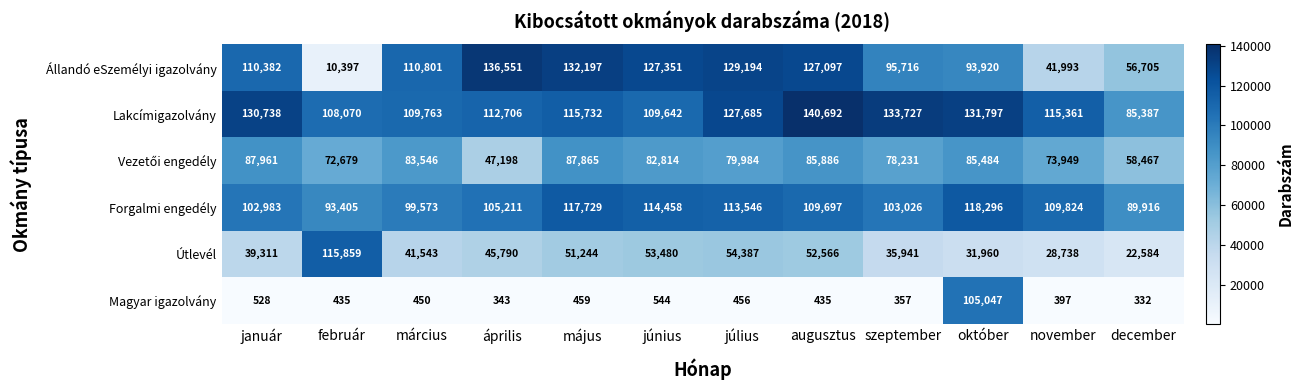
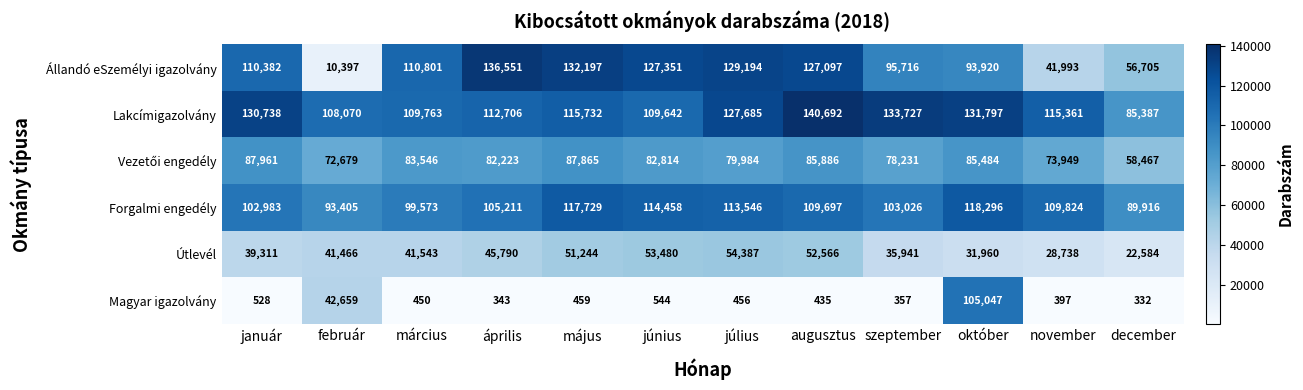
  {
    "Állandó eSzemélyi igazolvány": {
      "január": "110,382",
      "február": "10,397",
      "március": "110,801",
      "április": "136,551",
      "május": "132,197",
      "június": "127,351",
      "július": "129,194",
      "augusztus": "127,097",
      "szeptember": "95,716",
      "október": "93,920",
      "november": "41,993",
      "december": "56,705"
    },
    "Lakcímigazolvány": {
      "január": "130,738",
      "február": "108,070",
      "március": "109,763",
      "április": "112,706",
      "május": "115,732",
      "június": "109,642",
      "július": "127,685",
      "augusztus": "140,692",
      "szeptember": "133,727",
      "október": "131,797",
      "november": "115,361",
      "december": "85,387"
    },
    "Vezetői engedély": {
      "január": "87,961",
      "február": "72,679",
      "március": "83,546",
-     "április": "47,198",
+     "április": "82,223",
      "május": "87,865",
      "június": "82,814",
      "július": "79,984",
      "augusztus": "85,886",
      "szeptember": "78,231",
      "október": "85,484",
      "november": "73,949",
      "december": "58,467"
    },
    "Forgalmi engedély": {
      "január": "102,983",
      "február": "93,405",
      "március": "99,573",
      "április": "105,211",
      "május": "117,729",
      "június": "114,458",
      "július": "113,546",
      "augusztus": "109,697",
      "szeptember": "103,026",
      "október": "118,296",
      "november": "109,824",
      "december": "89,916"
    },
    "Útlevél": {
      "január": "39,311",
-     "február": "115,859",
+     "február": "41,466",
      "március": "41,543",
      "április": "45,790",
      "május": "51,244",
      "június": "53,480",
      "július": "54,387",
      "augusztus": "52,566",
      "szeptember": "35,941",
      "október": "31,960",
      "november": "28,738",
      "december": "22,584"
    },
    "Magyar igazolvány": {
      "január": "528",
-     "február": "435",
+     "február": "42,659",
      "március": "450",
      "április": "343",
      "május": "459",
      "június": "544",
      "július": "456",
      "augusztus": "435",
      "szeptember": "357",
      "október": "105,047",
      "november": "397",
      "december": "332"
    }
  }
